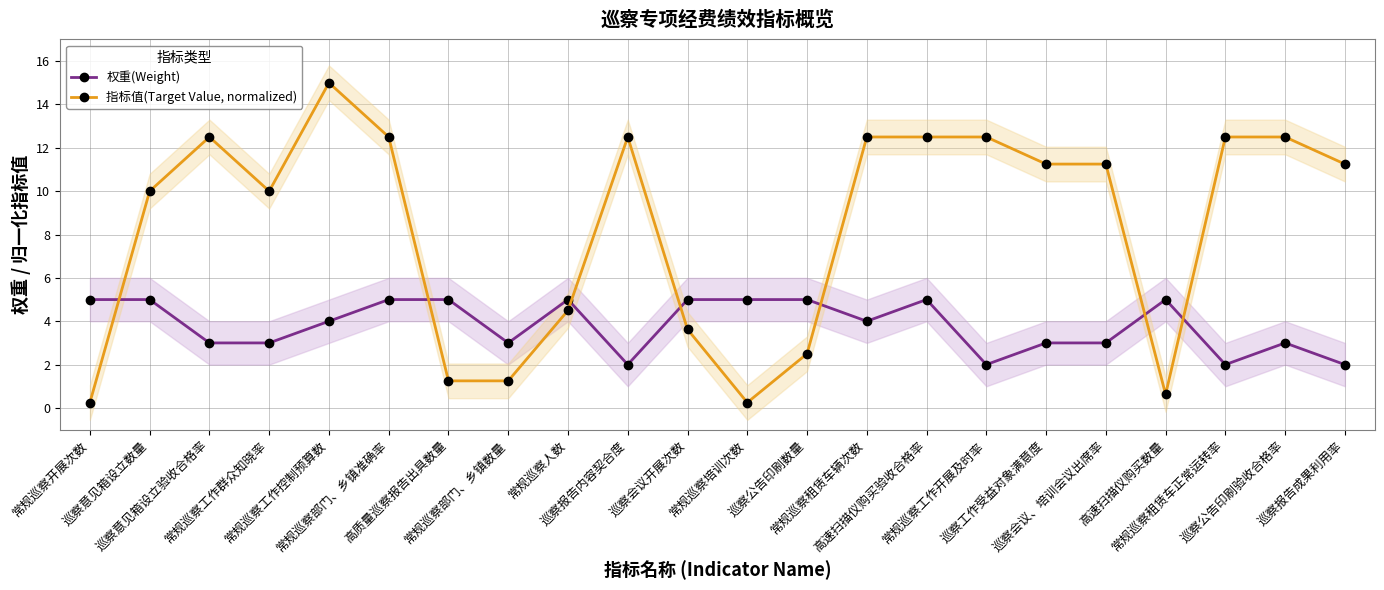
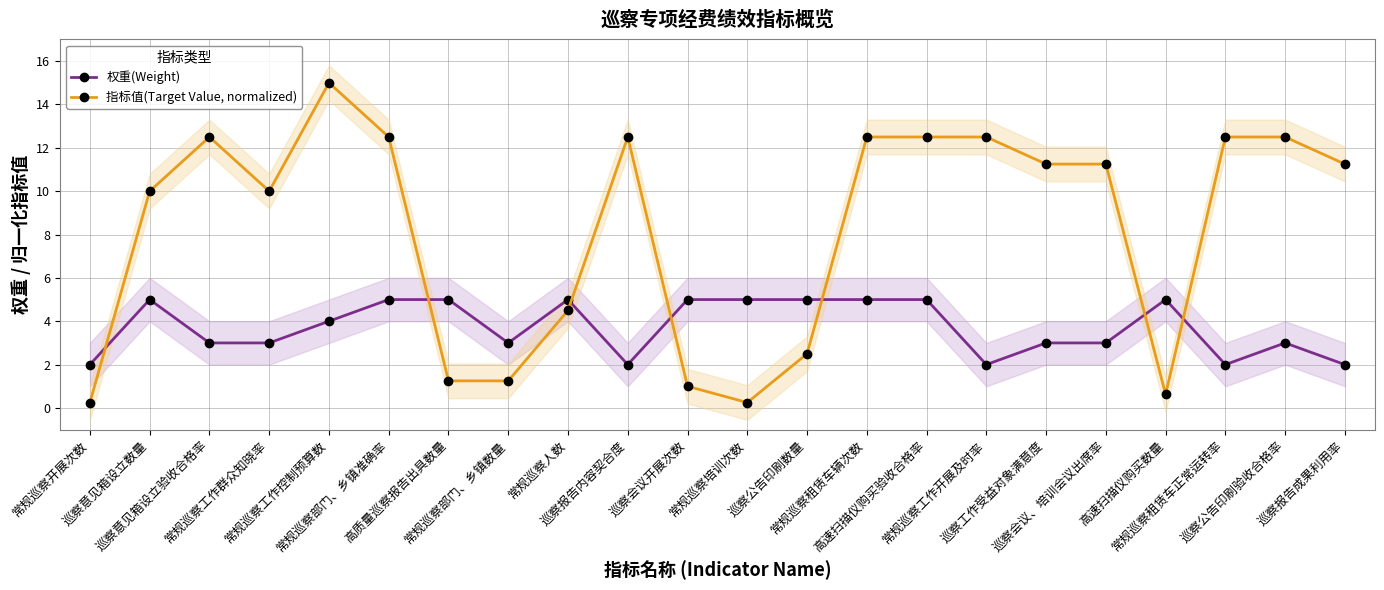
  {
    "权重(Weight)": {
-     "常规巡察开展次数": 5,
+     "常规巡察开展次数": 2,
      "巡察意见箱设立数量": 5,
      "巡察意见箱设立验收合格率": 3,
      "常规巡察工作群众知晓率": 3,
      "常规巡察工作控制预算数": 4,
      "常规巡察部门、乡镇准确率": 5,
      "高质量巡察报告出具数量": 5,
      "常规巡察部门、乡镇数量": 3,
      "常规巡察人数": 5,
      "巡察报告内容契合度": 2,
      "巡察会议开展次数": 5,
      "常规巡察培训次数": 5,
      "巡察公告印刷数量": 5,
-     "常规巡察租赁车辆次数": 4,
+     "常规巡察租赁车辆次数": 5,
      "高速扫描仪购买验收合格率": 5,
      "常规巡察工作开展及时率": 2,
      "巡察工作受益对象满意度": 3,
      "巡察会议、培训会议出席率": 3,
      "高速扫描仪购买数量": 5,
      "常规巡察租赁车正常运转率": 2,
      "巡察公告印刷验收合格率": 3,
      "巡察报告成果利用率": 2
    },
    "指标值(Target Value, normalized)": {
      "常规巡察开展次数": 0.3,
      "巡察意见箱设立数量": 10.0,
      "巡察意见箱设立验收合格率": 12.5,
      "常规巡察工作群众知晓率": 10.0,
      "常规巡察工作控制预算数": 15.0,
      "常规巡察部门、乡镇准确率": 12.5,
      "高质量巡察报告出具数量": 1.3,
      "常规巡察部门、乡镇数量": 1.3,
      "常规巡察人数": 4.5,
      "巡察报告内容契合度": 12.5,
-     "巡察会议开展次数": 3.6,
+     "巡察会议开展次数": 1.0,
      "常规巡察培训次数": 0.3,
      "巡察公告印刷数量": 2.5,
      "常规巡察租赁车辆次数": 12.5,
      "高速扫描仪购买验收合格率": 12.5,
      "常规巡察工作开展及时率": 12.5,
      "巡察工作受益对象满意度": 11.3,
      "巡察会议、培训会议出席率": 11.3,
      "高速扫描仪购买数量": 0.6,
      "常规巡察租赁车正常运转率": 12.5,
      "巡察公告印刷验收合格率": 12.5,
      "巡察报告成果利用率": 11.3
    }
  }
